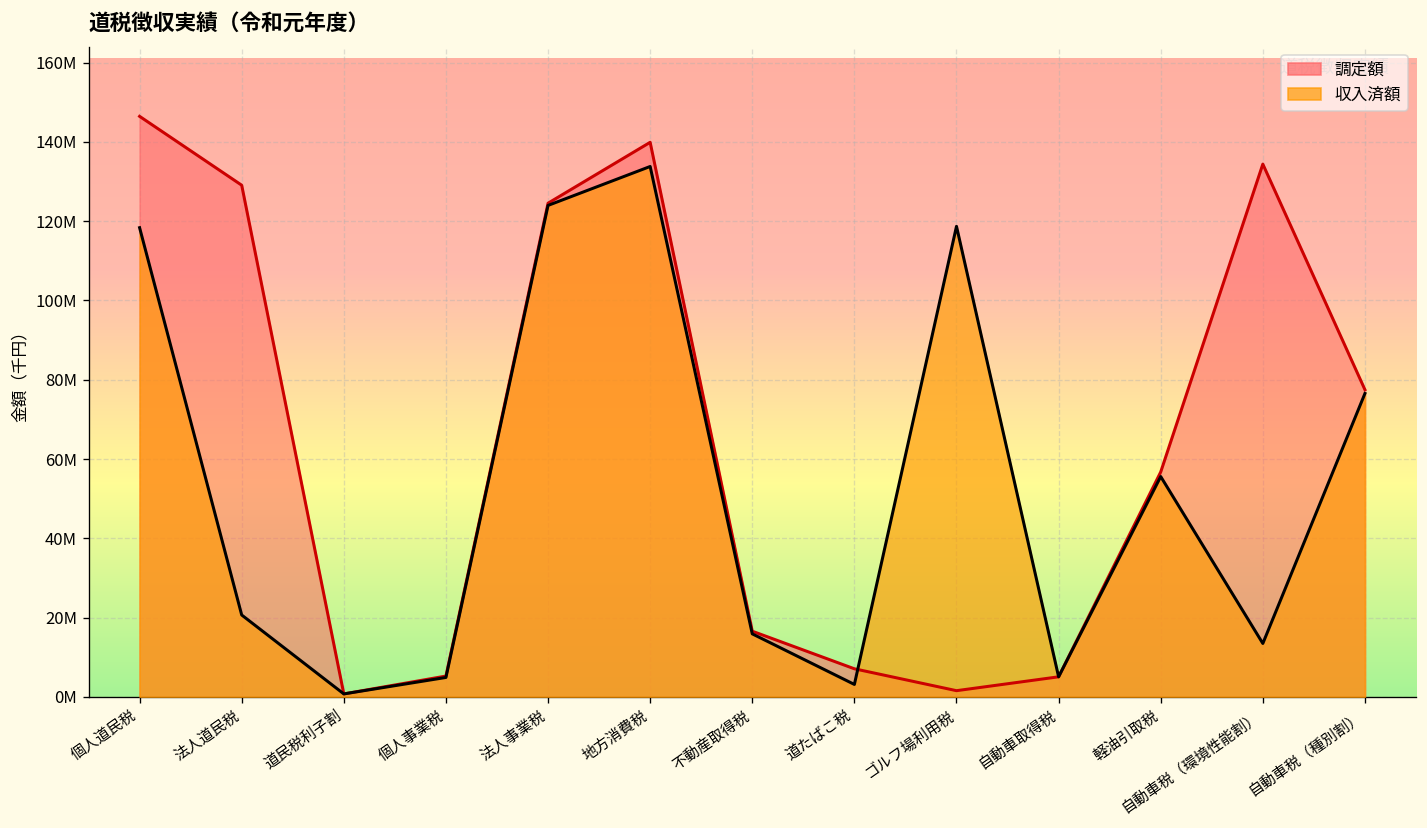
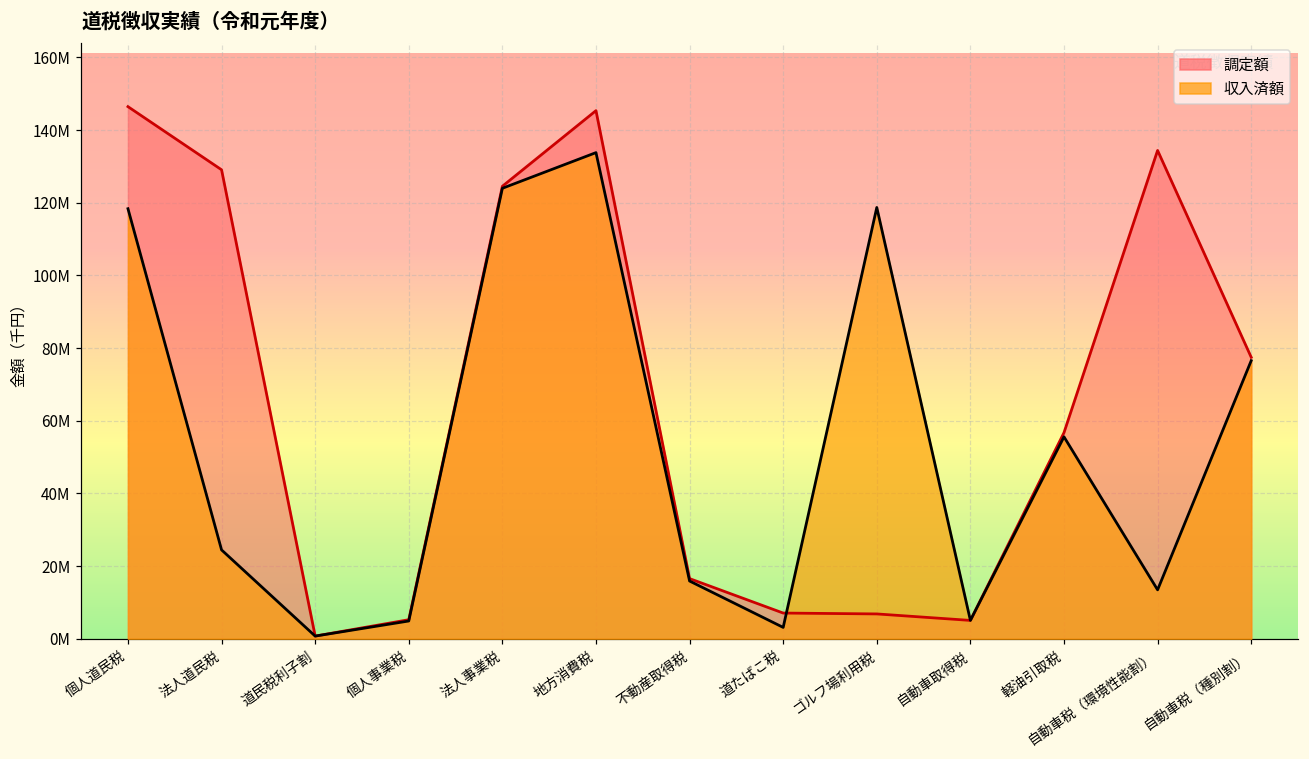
  {
    "調定額": {
      "個人道民税": 146000000,
      "法人道民税": 129000000,
-     "地方消費税": 140000000,
+     "地方消費税": 145000000,
      "道たばこ税": 7000000,
-     "ゴルフ場利用税": 2000000,
+     "ゴルフ場利用税": 7000000,
      "軽油引取税": 57000000,
      "自動車税（環境性能割）": 134000000,
      "自動車税（種別割）": 77000000
    },
    "収入済額": {
      "個人道民税": 118000000,
-     "法人道民税": 21000000,
+     "法人道民税": 24000000,
      "地方消費税": 134000000,
      "道たばこ税": 3000000,
      "ゴルフ場利用税": 119000000,
      "軽油引取税": 56000000,
      "自動車税（環境性能割）": 13000000,
      "自動車税（種別割）": 77000000
    }
  }
